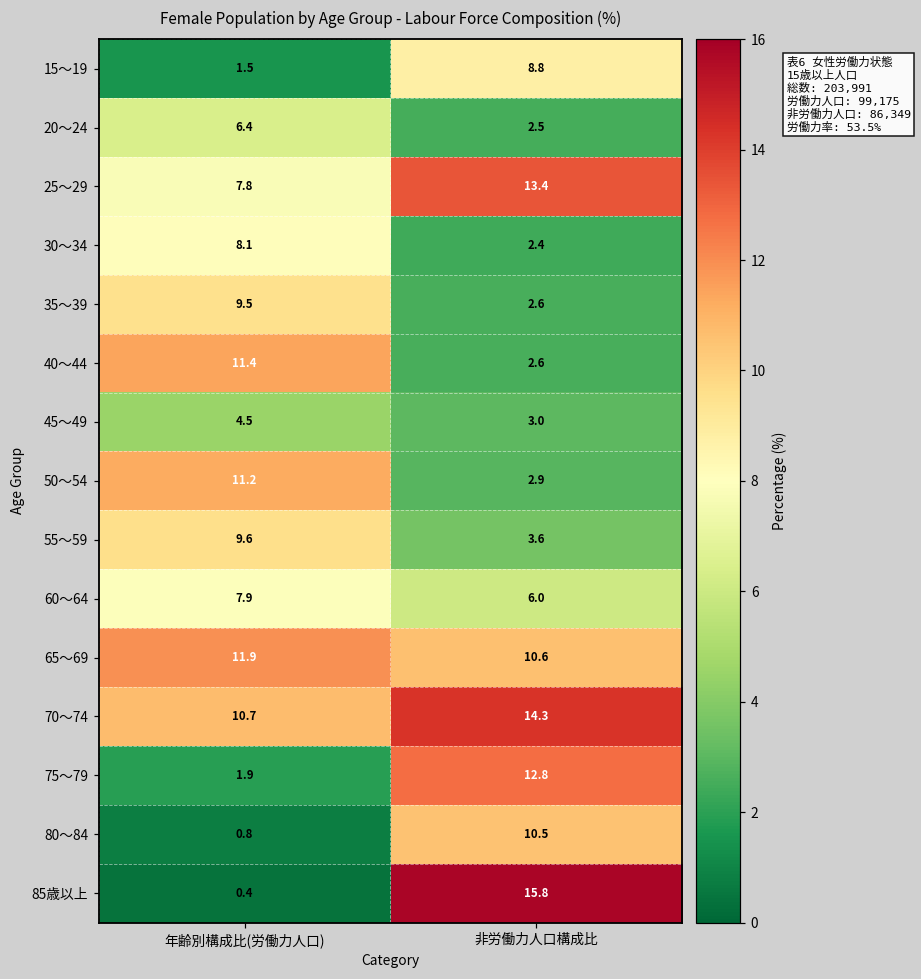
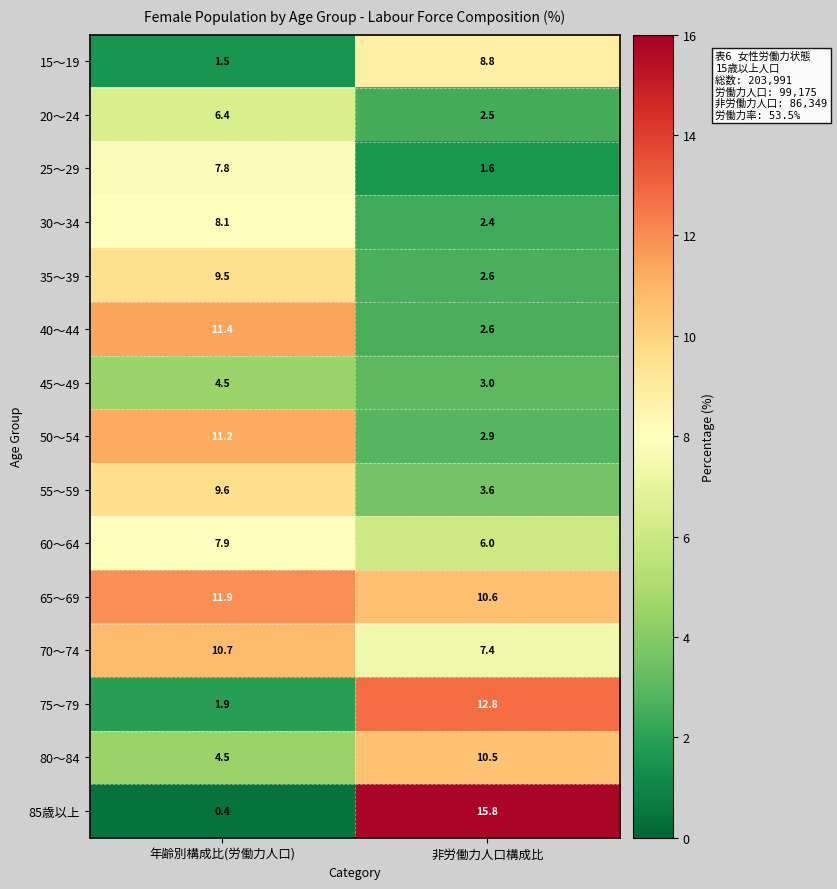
  {
    "15～19": {
      "年齢別構成比(労働力人口)": 1.5,
      "非労働力人口構成比": 8.8
    },
    "20～24": {
      "年齢別構成比(労働力人口)": 6.4,
      "非労働力人口構成比": 2.5
    },
    "25～29": {
      "年齢別構成比(労働力人口)": 7.8,
-     "非労働力人口構成比": 13.4
+     "非労働力人口構成比": 1.6
    },
    "30～34": {
      "年齢別構成比(労働力人口)": 8.1,
      "非労働力人口構成比": 2.4
    },
    "35～39": {
      "年齢別構成比(労働力人口)": 9.5,
      "非労働力人口構成比": 2.6
    },
    "40～44": {
      "年齢別構成比(労働力人口)": 11.4,
      "非労働力人口構成比": 2.6
    },
    "45～49": {
      "年齢別構成比(労働力人口)": 4.5,
      "非労働力人口構成比": 3.0
    },
    "50～54": {
      "年齢別構成比(労働力人口)": 11.2,
      "非労働力人口構成比": 2.9
    },
    "55～59": {
      "年齢別構成比(労働力人口)": 9.6,
      "非労働力人口構成比": 3.6
    },
    "60～64": {
      "年齢別構成比(労働力人口)": 7.9,
      "非労働力人口構成比": 6.0
    },
    "65～69": {
      "年齢別構成比(労働力人口)": 11.9,
      "非労働力人口構成比": 10.6
    },
    "70～74": {
      "年齢別構成比(労働力人口)": 10.7,
-     "非労働力人口構成比": 14.3
+     "非労働力人口構成比": 7.4
    },
    "75～79": {
      "年齢別構成比(労働力人口)": 1.9,
      "非労働力人口構成比": 12.8
    },
    "80～84": {
-     "年齢別構成比(労働力人口)": 0.8,
+     "年齢別構成比(労働力人口)": 4.5,
      "非労働力人口構成比": 10.5
    },
    "85歳以上": {
      "年齢別構成比(労働力人口)": 0.4,
      "非労働力人口構成比": 15.8
    }
  }
